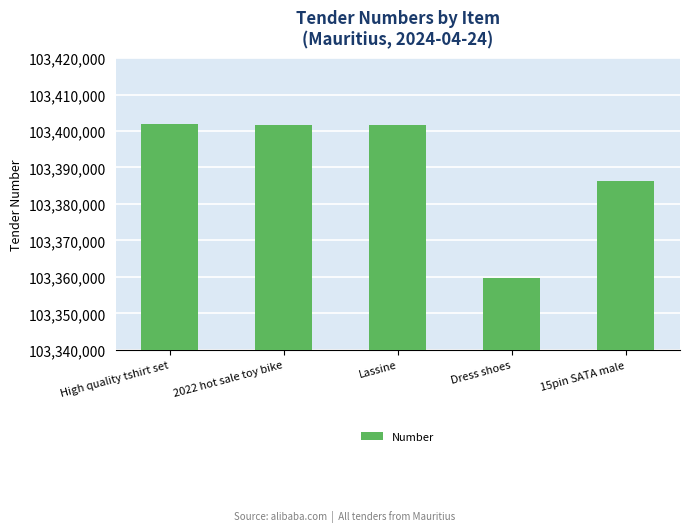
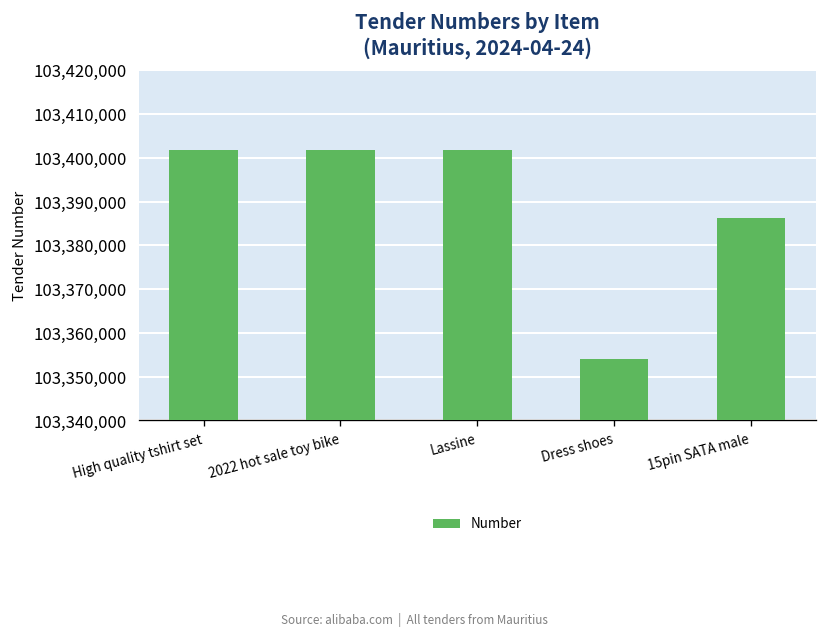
  {
    "High quality tshirt set": "103,402,000",
    "2022 hot sale toy bike": "103,402,000",
    "Lassine": "103,402,000",
-   "Dress shoes": "103,360,000",
+   "Dress shoes": "103,354,000",
    "15pin SATA male": "103,386,000"
  }
